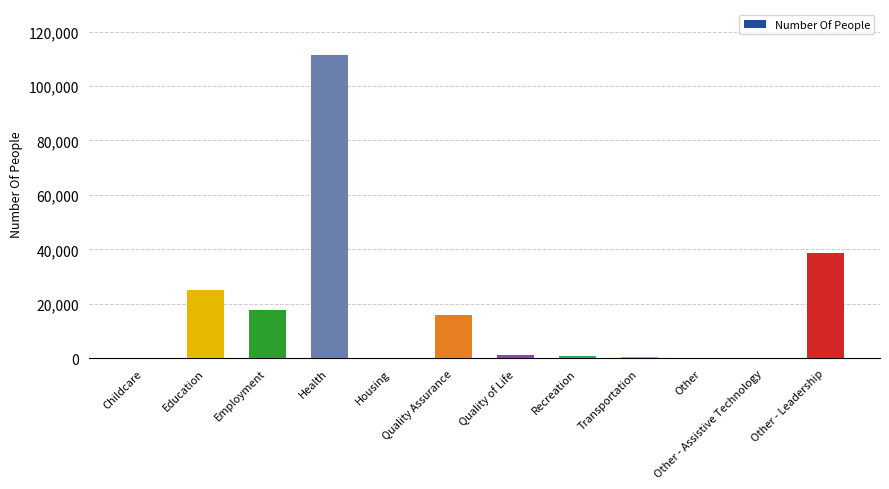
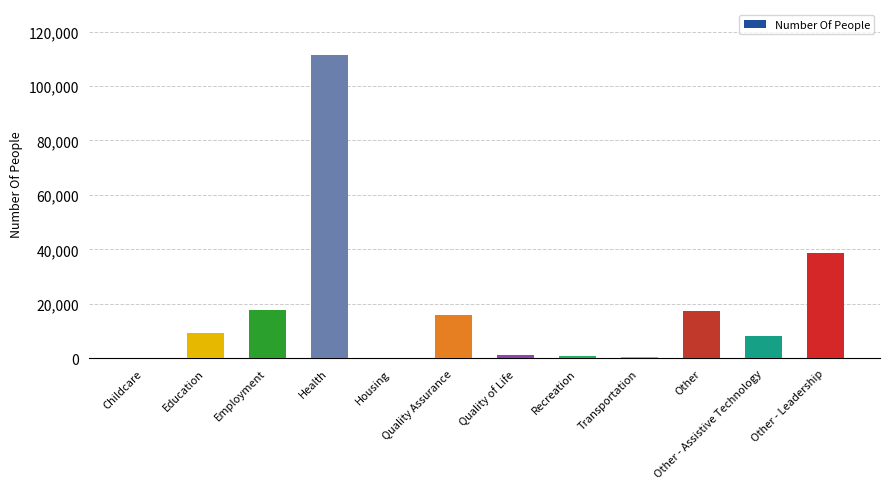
  {
-   "Education": "25,000",
+   "Education": "9,000",
    "Employment": "18,000",
    "Health": "112,000",
    "Quality Assurance": "16,000",
    "Quality of Life": "1,000",
-   "Other": "0",
-   "Other - Assistive Technology": "0",
+   "Other": "17,000",
+   "Other - Assistive Technology": "8,000",
    "Other - Leadership": "39,000"
  }
